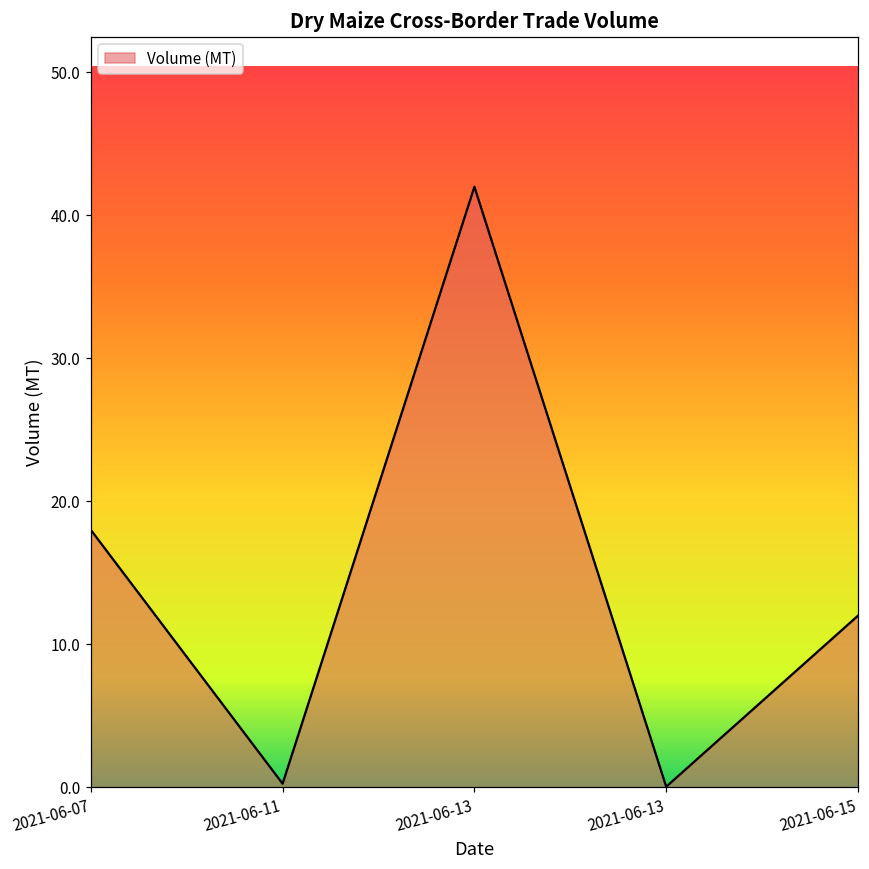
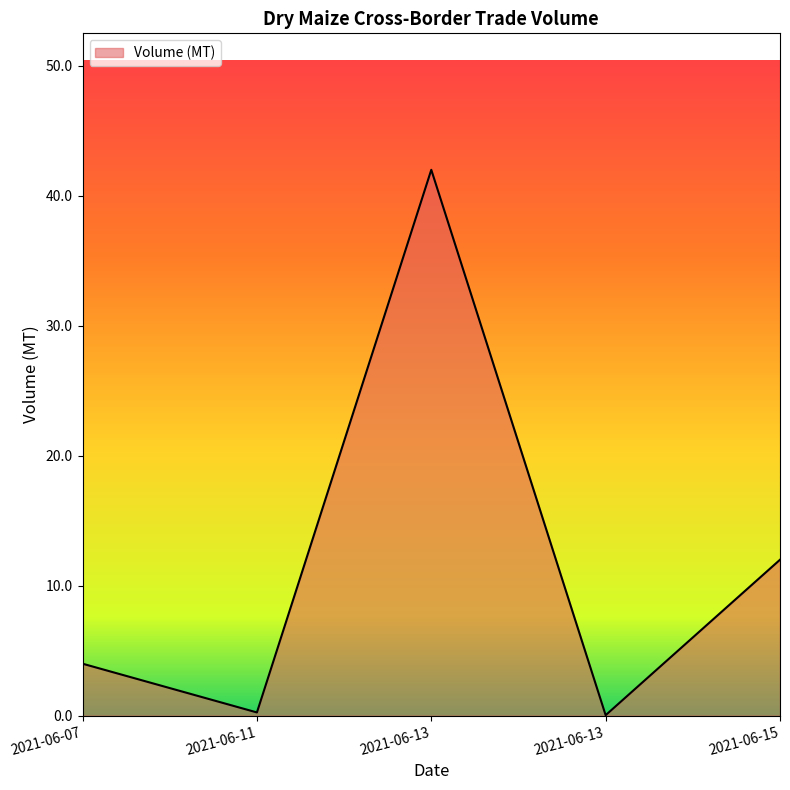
  {
-   "2021-06-07": 18,
+   "2021-06-07": 4,
    "2021-06-11": 0.3,
    "2021-06-15": 12
  }
